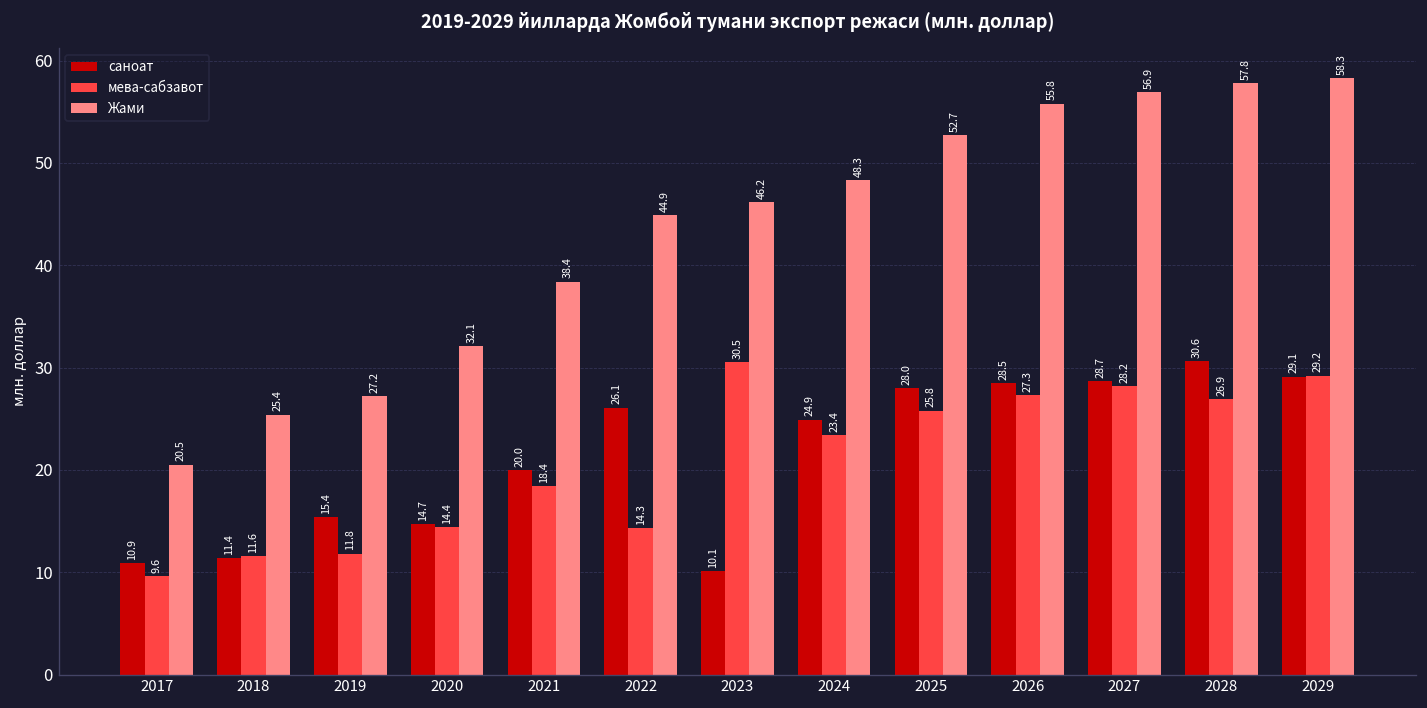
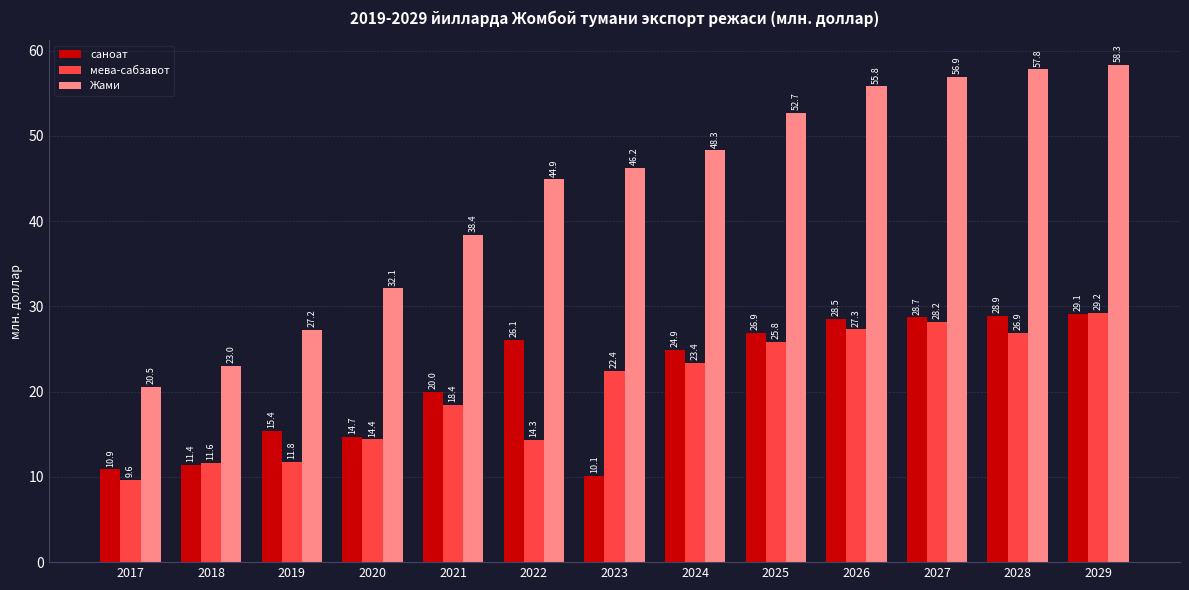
  {
    "саноат": {
      "2017": 10.9,
      "2018": 11.4,
      "2019": 15.4,
      "2020": 14.7,
      "2021": 20.0,
      "2022": 26.1,
      "2023": 10.1,
      "2024": 24.9,
-     "2025": 28.0,
+     "2025": 26.9,
      "2026": 28.5,
      "2027": 28.7,
-     "2028": 30.6,
+     "2028": 28.9,
      "2029": 29.1
    },
    "мева-сабзавот": {
      "2017": 9.6,
      "2018": 11.6,
      "2019": 11.8,
      "2020": 14.4,
      "2021": 18.4,
      "2022": 14.3,
-     "2023": 30.5,
+     "2023": 22.4,
      "2024": 23.4,
      "2025": 25.8,
      "2026": 27.3,
      "2027": 28.2,
      "2028": 26.9,
      "2029": 29.2
    },
    "Жами": {
      "2017": 20.5,
-     "2018": 25.4,
+     "2018": 23.0,
      "2019": 27.2,
      "2020": 32.1,
      "2021": 38.4,
      "2022": 44.9,
      "2023": 46.2,
      "2024": 48.3,
      "2025": 52.7,
      "2026": 55.8,
      "2027": 56.9,
      "2028": 57.8,
      "2029": 58.3
    }
  }
